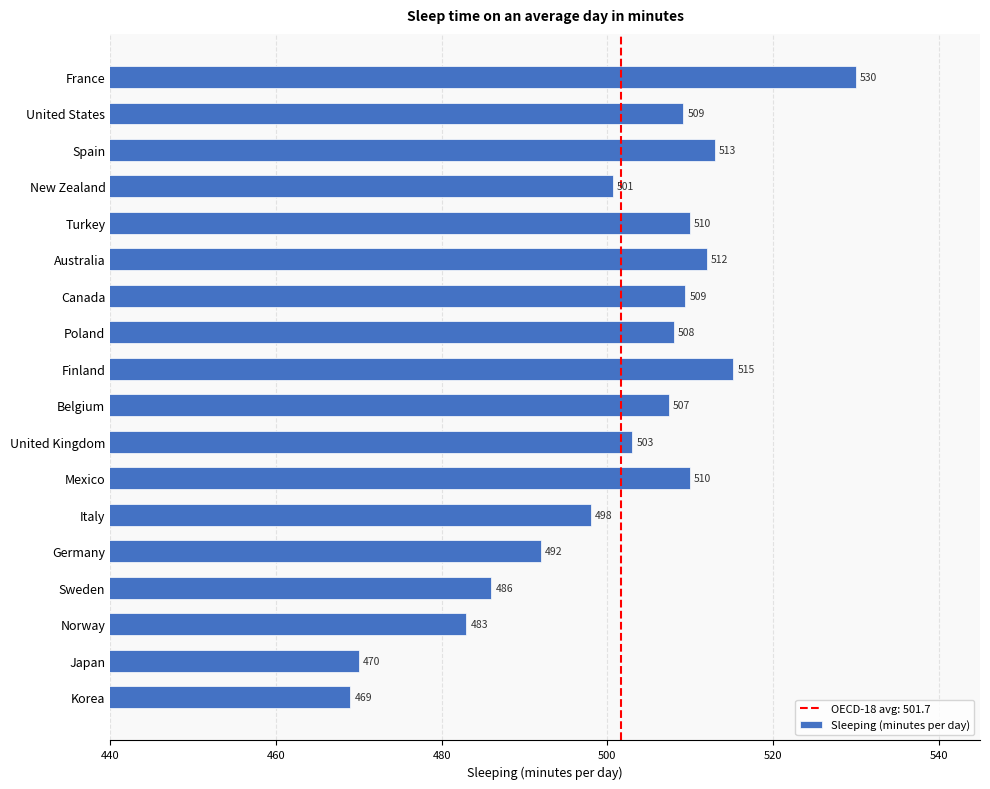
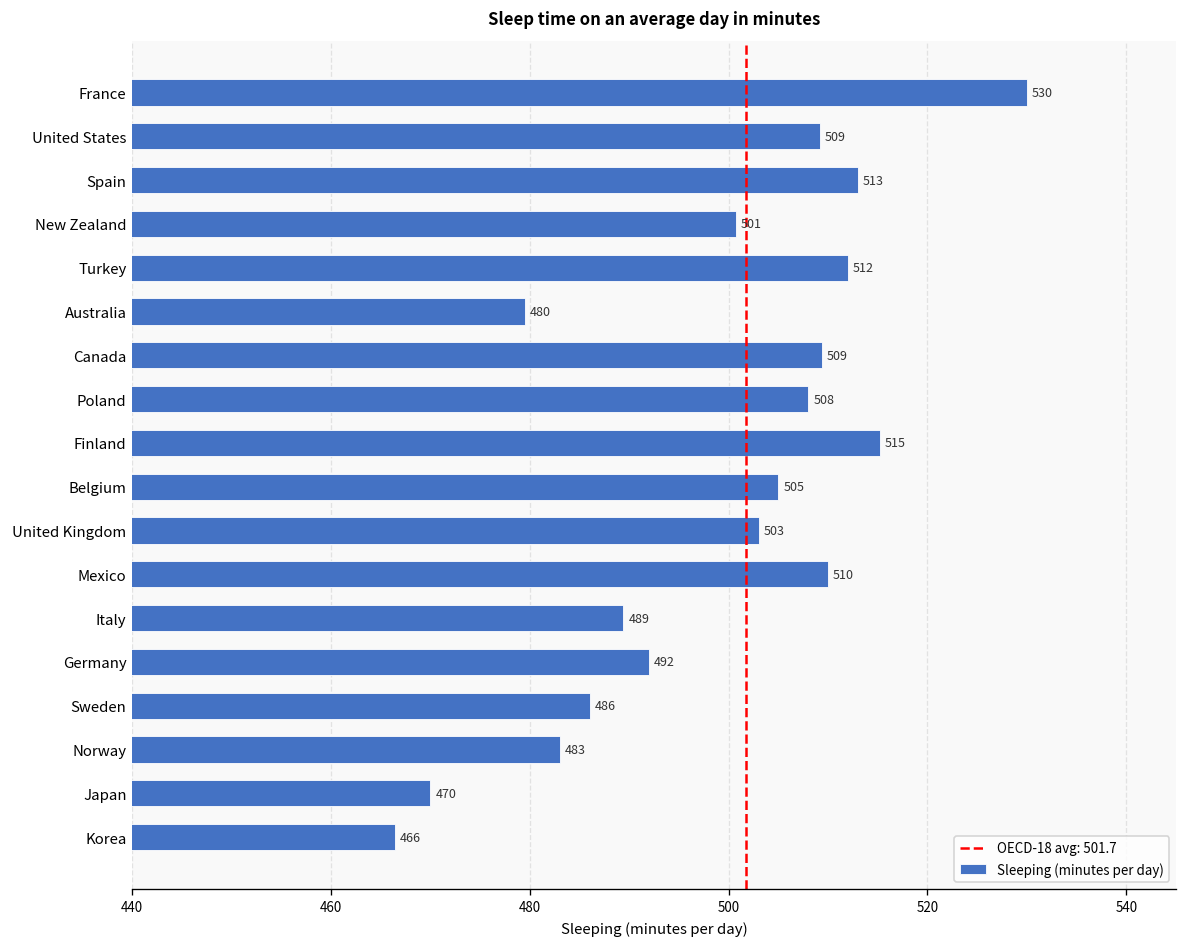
  {
    "France": 530,
    "United States": 509,
    "Spain": 513,
    "New Zealand": 501,
-   "Turkey": 510,
-   "Australia": 512,
+   "Turkey": 512,
+   "Australia": 480,
    "Canada": 509,
    "Poland": 508,
    "Finland": 515,
-   "Belgium": 507,
+   "Belgium": 505,
    "United Kingdom": 503,
    "Mexico": 510,
-   "Italy": 498,
+   "Italy": 489,
    "Germany": 492,
    "Sweden": 486,
    "Norway": 483,
    "Japan": 470,
-   "Korea": 469
+   "Korea": 466
  }
